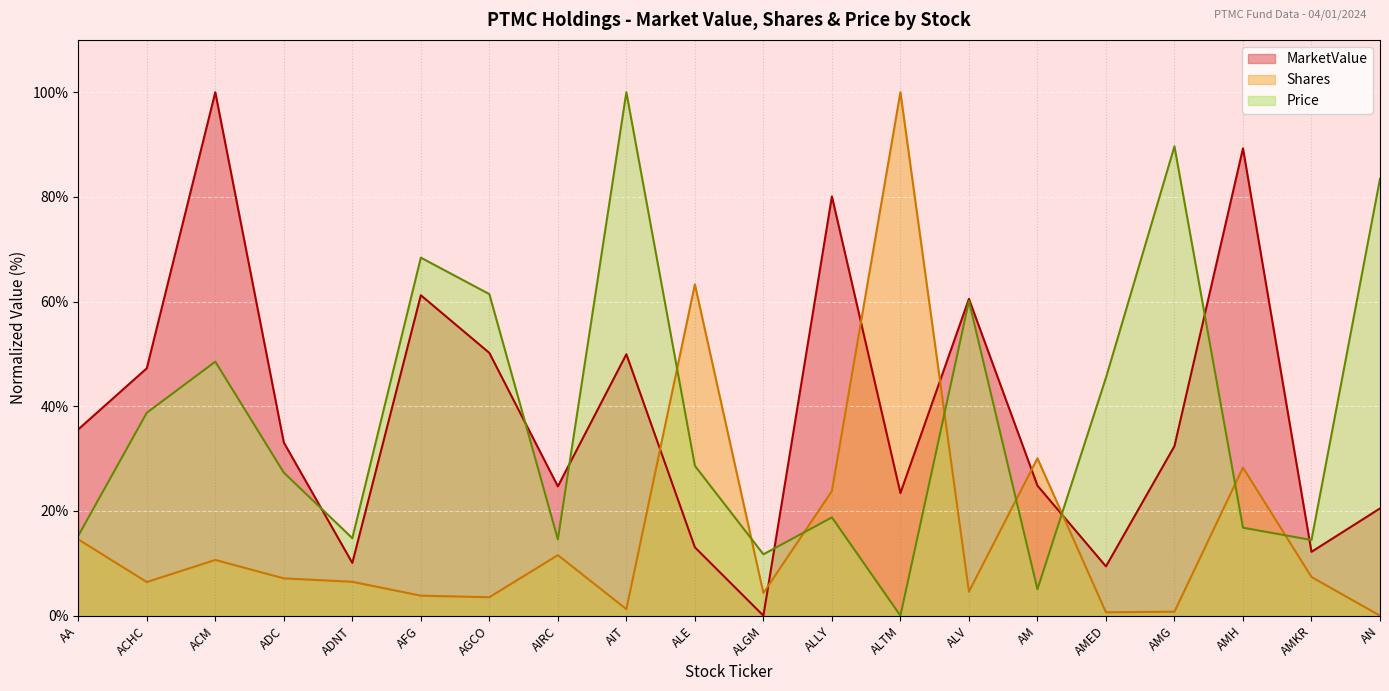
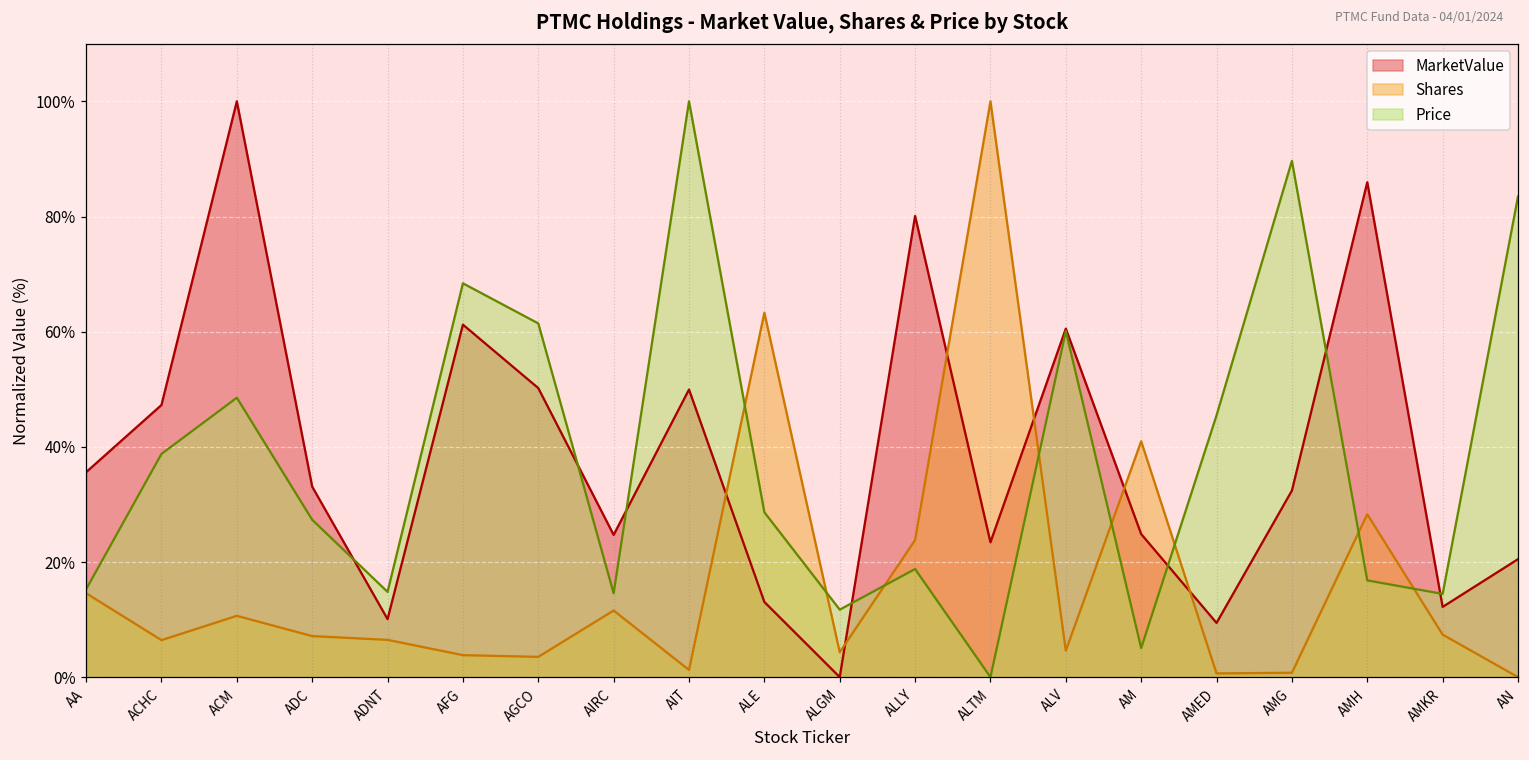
  {
    "MarketValue": {
      "AA": "36%",
      "ACHC": "47%",
      "ACM": "100%",
      "ADC": "33%",
      "ADNT": "10%",
      "AFG": "61%",
      "AGCO": "50%",
      "AIRC": "25%",
      "AIT": "50%",
      "ALE": "13%",
      "ALGM": "0%",
      "ALLY": "80%",
      "ALTM": "23%",
      "AM": "25%",
      "AMED": "9%",
      "AMG": "32%",
-     "AMH": "89%",
+     "AMH": "86%",
      "AMKR": "12%",
      "AN": "20%"
    },
    "Shares": {
      "AA": "15%",
      "ACHC": "6%",
      "ACM": "11%",
      "ADC": "7%",
      "ADNT": "6%",
      "AFG": "4%",
      "AGCO": "4%",
      "AIRC": "12%",
      "AIT": "1%",
      "ALE": "63%",
      "ALGM": "4%",
      "ALLY": "24%",
      "ALTM": "100%",
      "ALV": "5%",
-     "AM": "30%",
+     "AM": "41%",
      "AMED": "1%",
      "AMG": "1%",
      "AMH": "28%",
      "AMKR": "7%",
      "AN": "0%"
    },
    "Price": {
      "AA": "15%",
      "ACHC": "39%",
      "ACM": "49%",
      "ADC": "27%",
      "ADNT": "15%",
      "AFG": "68%",
      "AGCO": "61%",
      "AIRC": "15%",
      "AIT": "100%",
      "ALE": "29%",
      "ALGM": "12%",
      "ALLY": "19%",
      "ALTM": "0%",
      "AM": "5%",
      "AMED": "45%",
      "AMG": "90%",
      "AMH": "17%",
      "AMKR": "14%",
      "AN": "83%"
    }
  }
